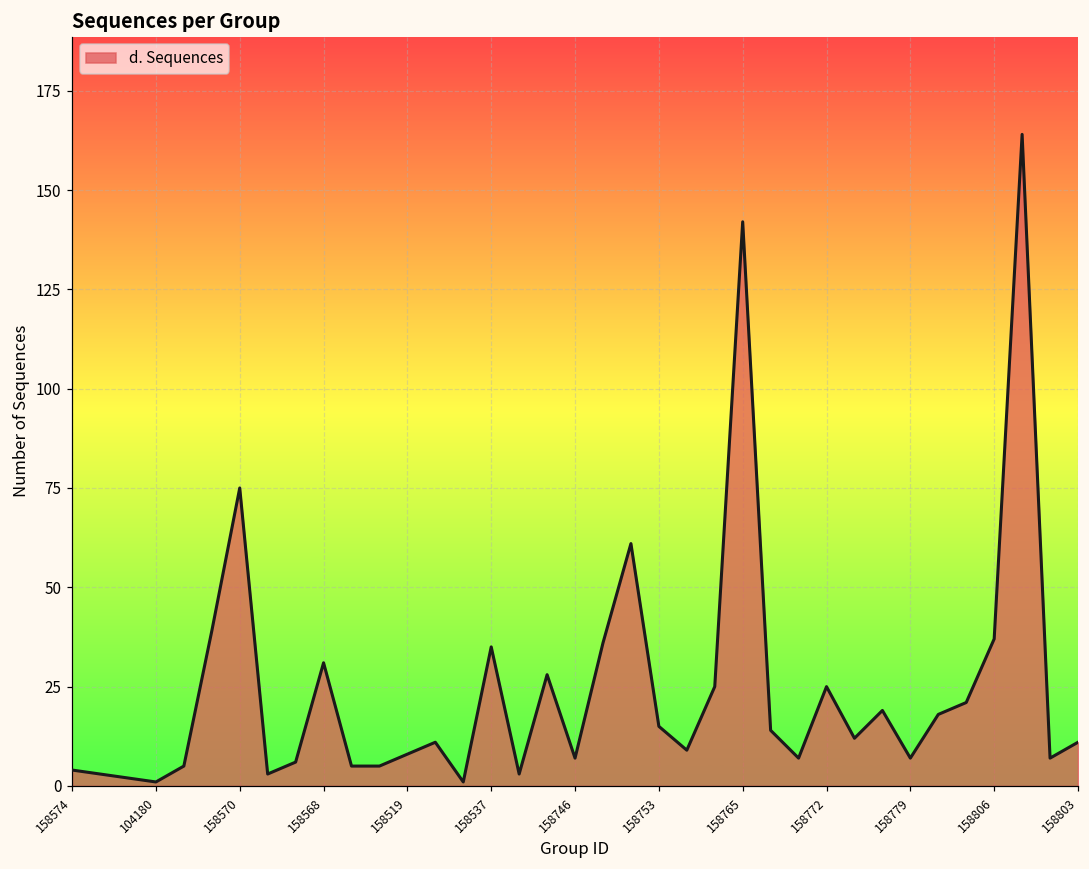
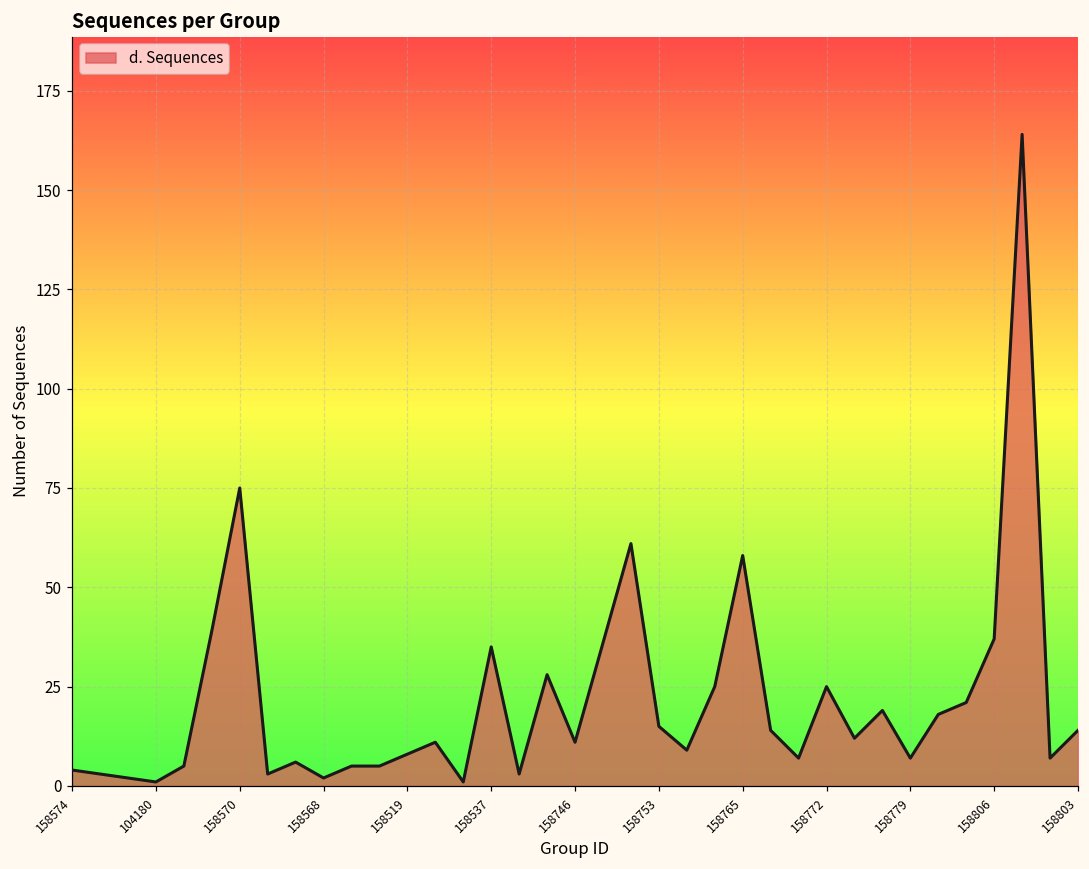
  {
    "158574": 4,
    "104180": 1,
    "158570": 75,
-   "158568": 31,
+   "158568": 2,
    "158519": 8,
    "158537": 35,
-   "158746": 7,
+   "158746": 11,
    "158753": 15,
-   "158765": 142,
+   "158765": 58,
    "158772": 25,
    "158779": 7,
    "158806": 37,
-   "158803": 11
+   "158803": 14
  }
